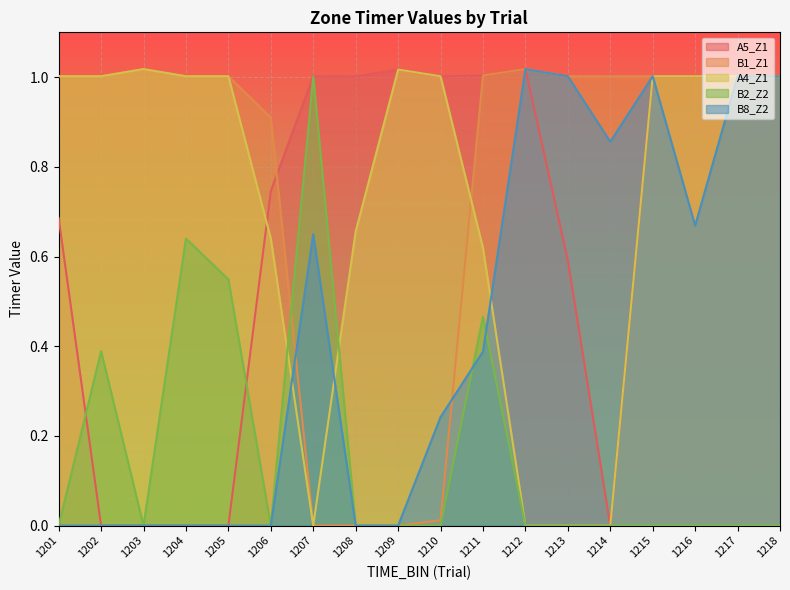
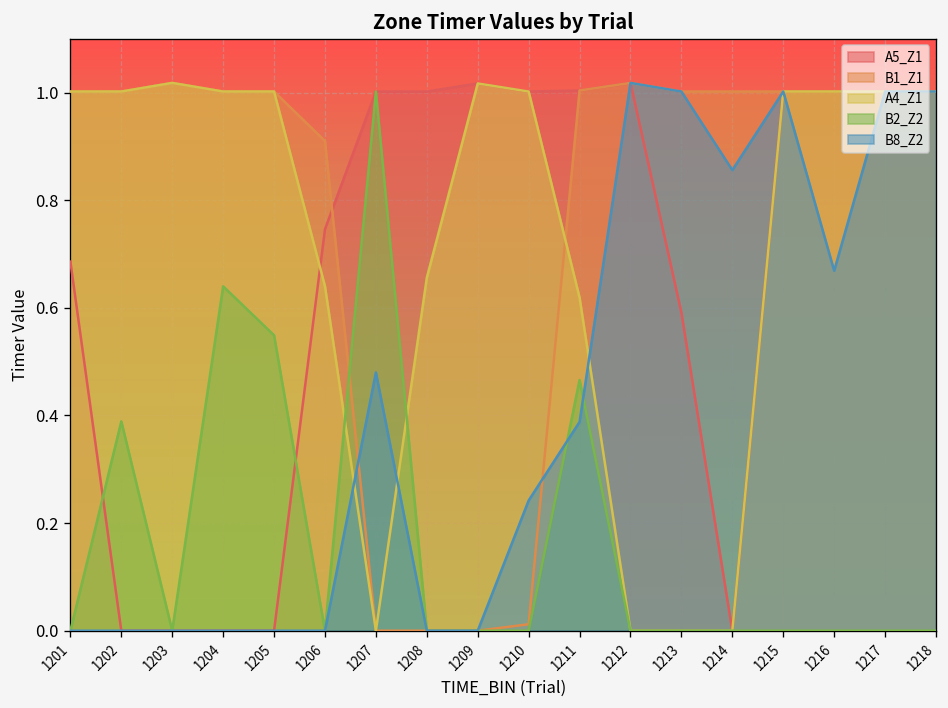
  {
    "B2_Z2": {
      "1202": 0.39,
      "1204": 0.64,
      "1205": 0.55,
      "1210": 0.00,
      "1211": 0.47,
      "1215": 0.00,
      "1216": 0.00,
      "1217": 0.00,
      "1218": 0.00
    },
    "B8_Z2": {
-     "1207": 0.65,
+     "1207": 0.48,
      "1210": 0.24,
      "1211": 0.39,
      "1214": 0.86,
      "1216": 0.67
    }
  }
